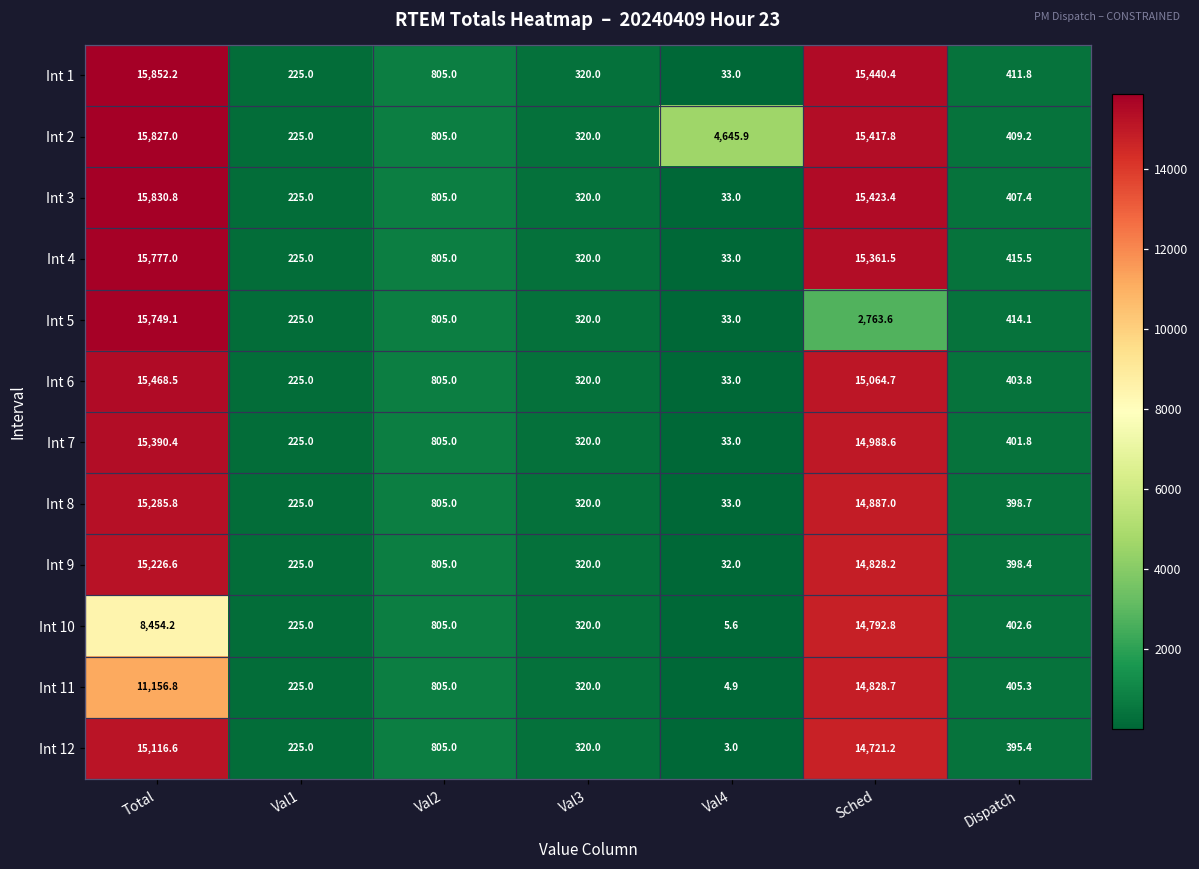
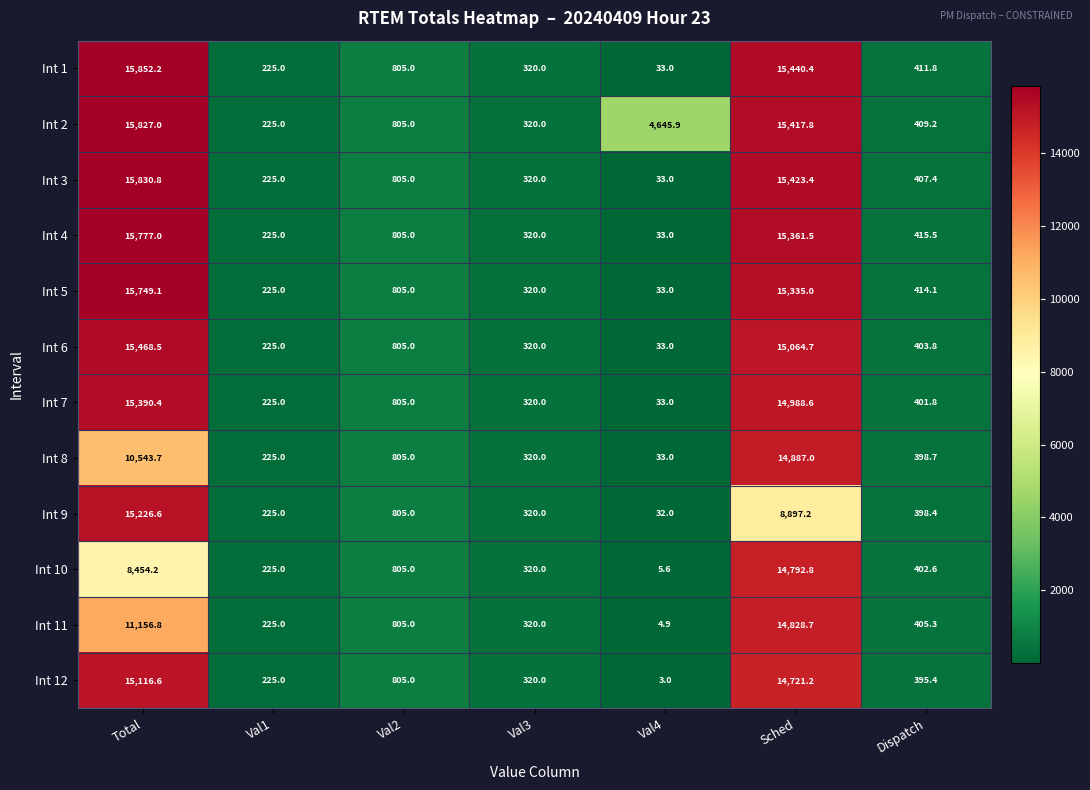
  {
    "Int 1": {
      "Total": "15,852.2",
      "Val1": "225.0",
      "Val2": "805.0",
      "Val3": "320.0",
      "Val4": "33.0",
      "Sched": "15,440.4",
      "Dispatch": "411.8"
    },
    "Int 2": {
      "Total": "15,827.0",
      "Val1": "225.0",
      "Val2": "805.0",
      "Val3": "320.0",
      "Val4": "4,645.9",
      "Sched": "15,417.8",
      "Dispatch": "409.2"
    },
    "Int 3": {
      "Total": "15,830.8",
      "Val1": "225.0",
      "Val2": "805.0",
      "Val3": "320.0",
      "Val4": "33.0",
      "Sched": "15,423.4",
      "Dispatch": "407.4"
    },
    "Int 4": {
      "Total": "15,777.0",
      "Val1": "225.0",
      "Val2": "805.0",
      "Val3": "320.0",
      "Val4": "33.0",
      "Sched": "15,361.5",
      "Dispatch": "415.5"
    },
    "Int 5": {
      "Total": "15,749.1",
      "Val1": "225.0",
      "Val2": "805.0",
      "Val3": "320.0",
      "Val4": "33.0",
-     "Sched": "2,763.6",
+     "Sched": "15,335.0",
      "Dispatch": "414.1"
    },
    "Int 6": {
      "Total": "15,468.5",
      "Val1": "225.0",
      "Val2": "805.0",
      "Val3": "320.0",
      "Val4": "33.0",
      "Sched": "15,064.7",
      "Dispatch": "403.8"
    },
    "Int 7": {
      "Total": "15,390.4",
      "Val1": "225.0",
      "Val2": "805.0",
      "Val3": "320.0",
      "Val4": "33.0",
      "Sched": "14,988.6",
      "Dispatch": "401.8"
    },
    "Int 8": {
-     "Total": "15,285.8",
+     "Total": "10,543.7",
      "Val1": "225.0",
      "Val2": "805.0",
      "Val3": "320.0",
      "Val4": "33.0",
      "Sched": "14,887.0",
      "Dispatch": "398.7"
    },
    "Int 9": {
      "Total": "15,226.6",
      "Val1": "225.0",
      "Val2": "805.0",
      "Val3": "320.0",
      "Val4": "32.0",
-     "Sched": "14,828.2",
+     "Sched": "8,897.2",
      "Dispatch": "398.4"
    },
    "Int 10": {
      "Total": "8,454.2",
      "Val1": "225.0",
      "Val2": "805.0",
      "Val3": "320.0",
      "Val4": "5.6",
      "Sched": "14,792.8",
      "Dispatch": "402.6"
    },
    "Int 11": {
      "Total": "11,156.8",
      "Val1": "225.0",
      "Val2": "805.0",
      "Val3": "320.0",
      "Val4": "4.9",
      "Sched": "14,828.7",
      "Dispatch": "405.3"
    },
    "Int 12": {
      "Total": "15,116.6",
      "Val1": "225.0",
      "Val2": "805.0",
      "Val3": "320.0",
      "Val4": "3.0",
      "Sched": "14,721.2",
      "Dispatch": "395.4"
    }
  }
